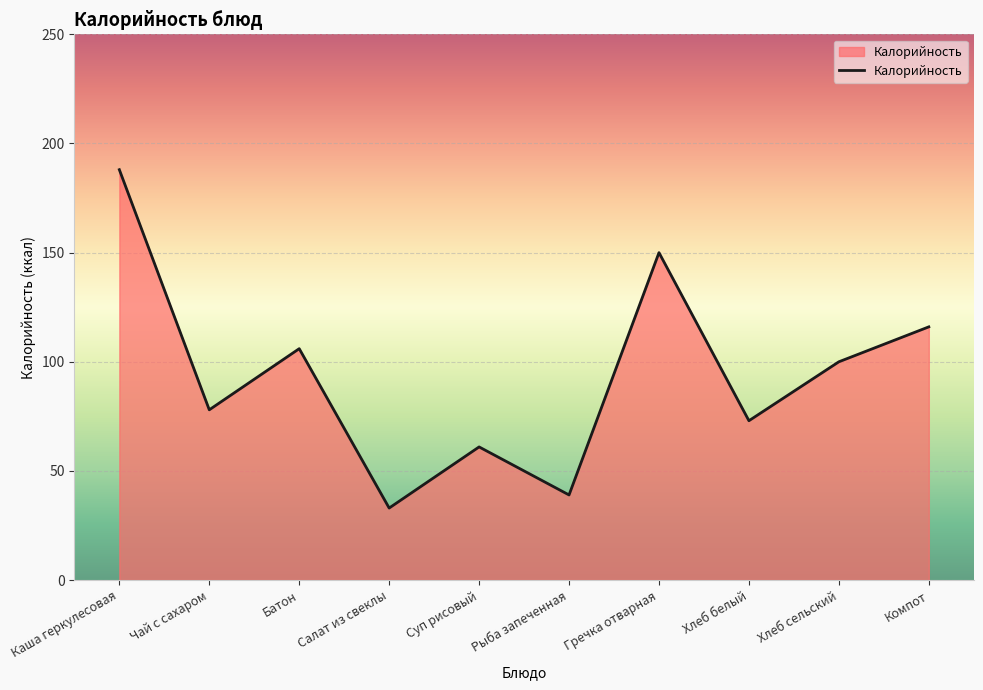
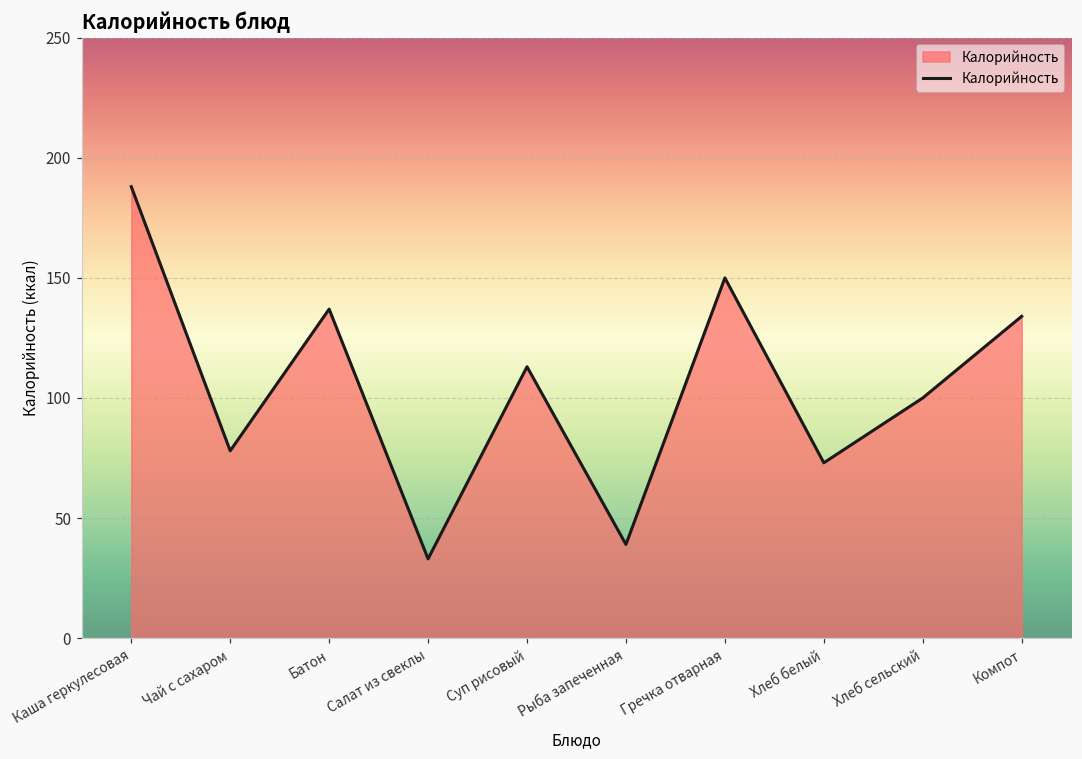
  {
    "Каша геркулесовая": 188,
    "Чай с сахаром": 78,
-   "Батон": 106,
+   "Батон": 137,
    "Салат из свеклы": 33,
-   "Суп рисовый": 61,
+   "Суп рисовый": 113,
    "Рыба запеченная": 39,
    "Гречка отварная": 150,
    "Хлеб белый": 73,
    "Хлеб сельский": 100,
-   "Компот": 116
+   "Компот": 134
  }
